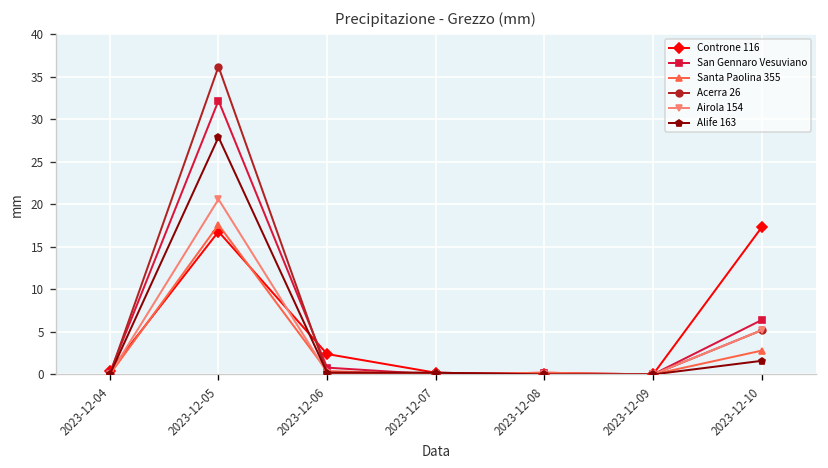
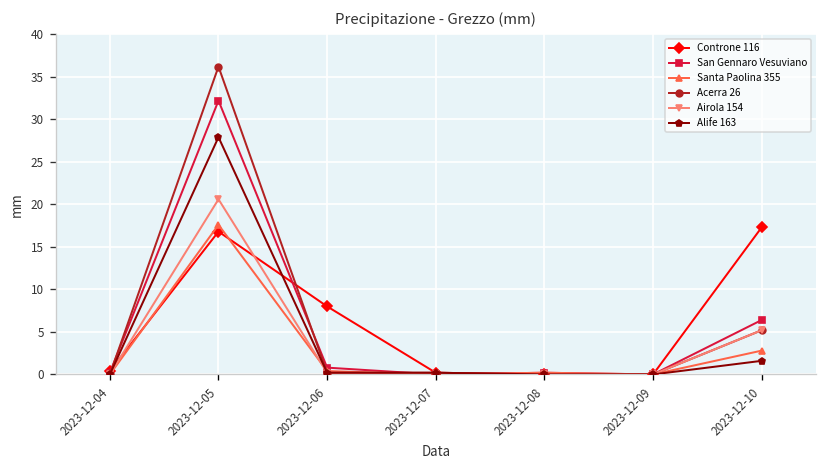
  {
    "Controne 116": {
      "2023-12-05": 17,
-     "2023-12-06": 2,
+     "2023-12-06": 8,
      "2023-12-10": 17
    },
    "Alife 163": {
      "2023-12-05": 28,
      "2023-12-10": 2
    }
  }
